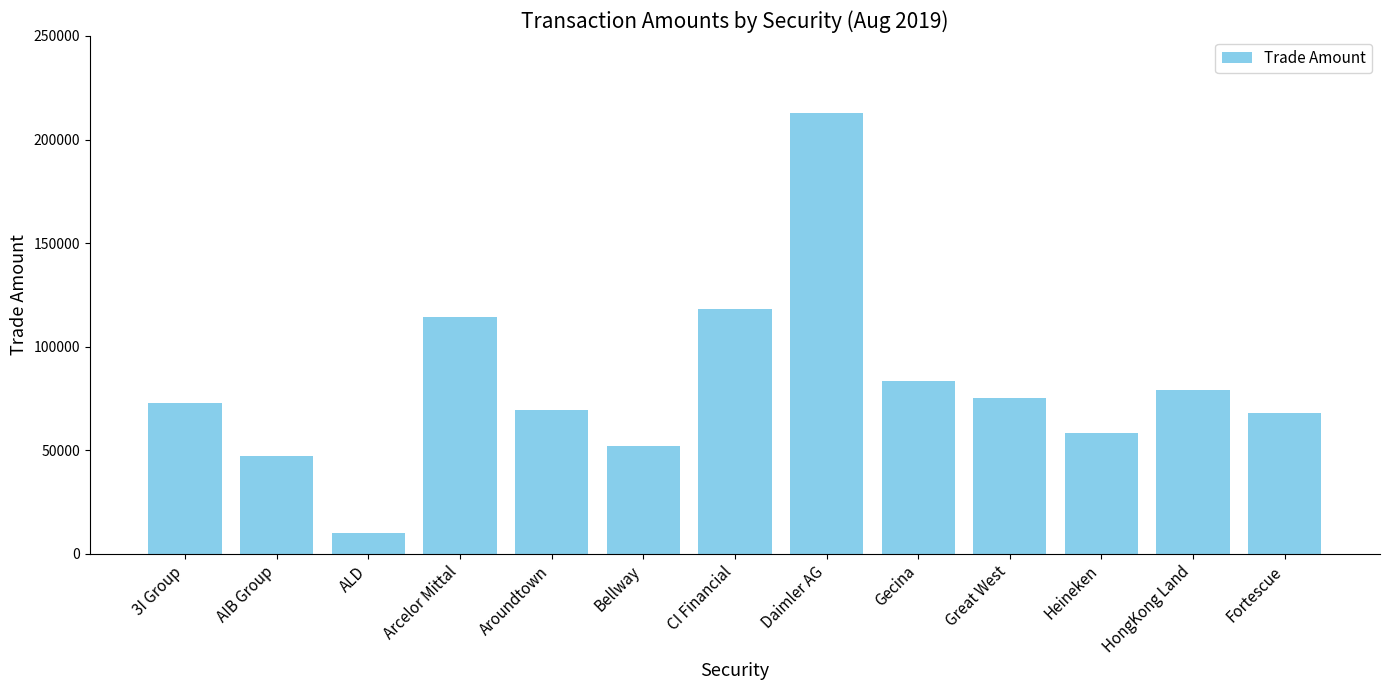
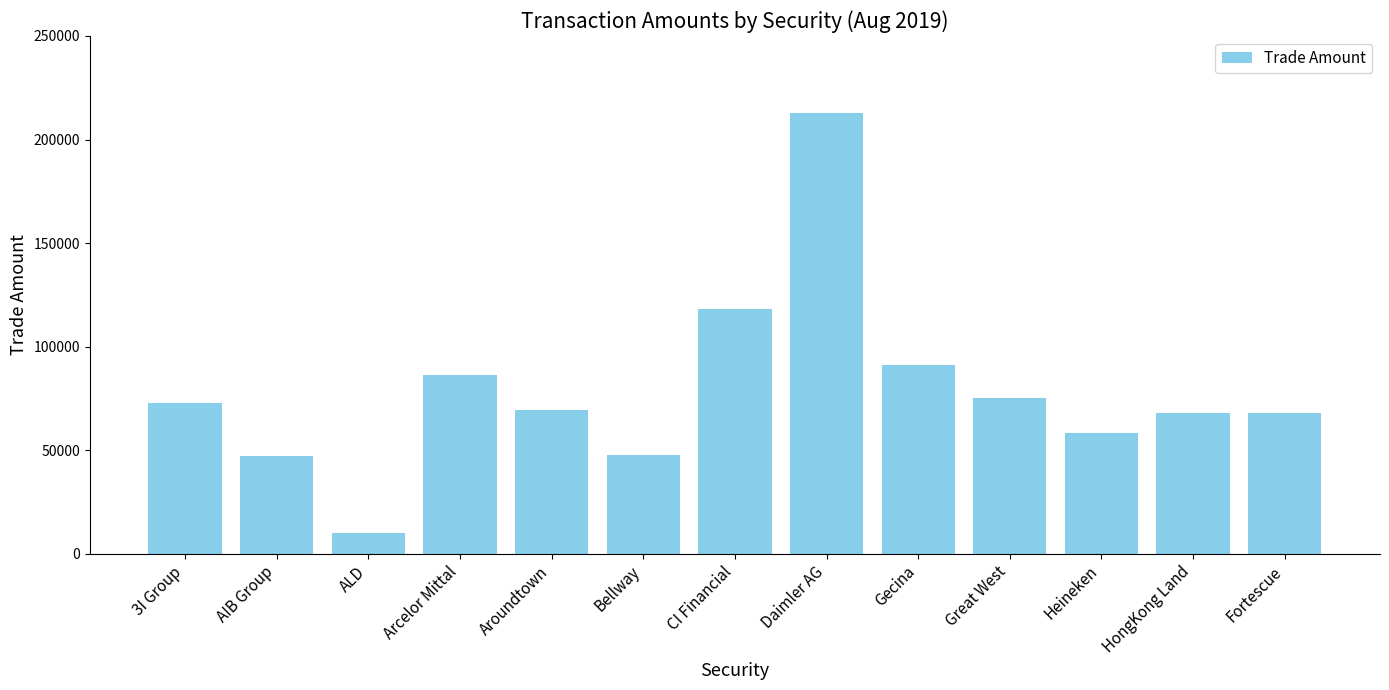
  {
    "3I Group": 73000,
    "AIB Group": 47000,
    "ALD": 10000,
-   "Arcelor Mittal": 115000,
+   "Arcelor Mittal": 86000,
    "Aroundtown": 70000,
-   "Bellway": 52000,
+   "Bellway": 48000,
    "CI Financial": 118000,
    "Daimler AG": 213000,
-   "Gecina": 84000,
+   "Gecina": 91000,
    "Great West": 75000,
    "Heineken": 59000,
-   "HongKong Land": 79000,
+   "HongKong Land": 68000,
    "Fortescue": 68000
  }
